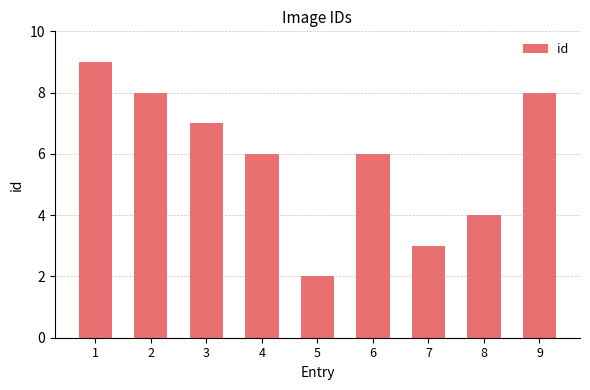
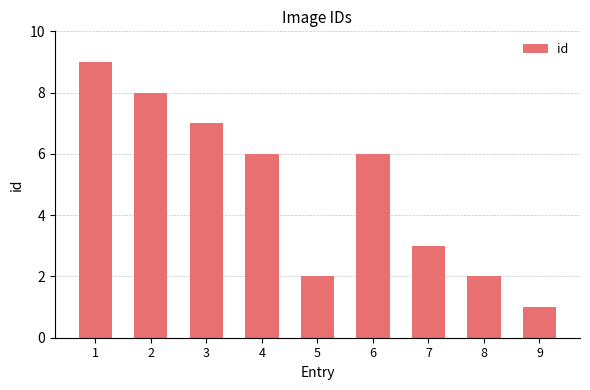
  {
    "1": 9,
    "2": 8,
    "3": 7,
    "4": 6,
    "5": 2,
    "6": 6,
    "7": 3,
-   "8": 4,
-   "9": 8
+   "8": 2,
+   "9": 1
  }
